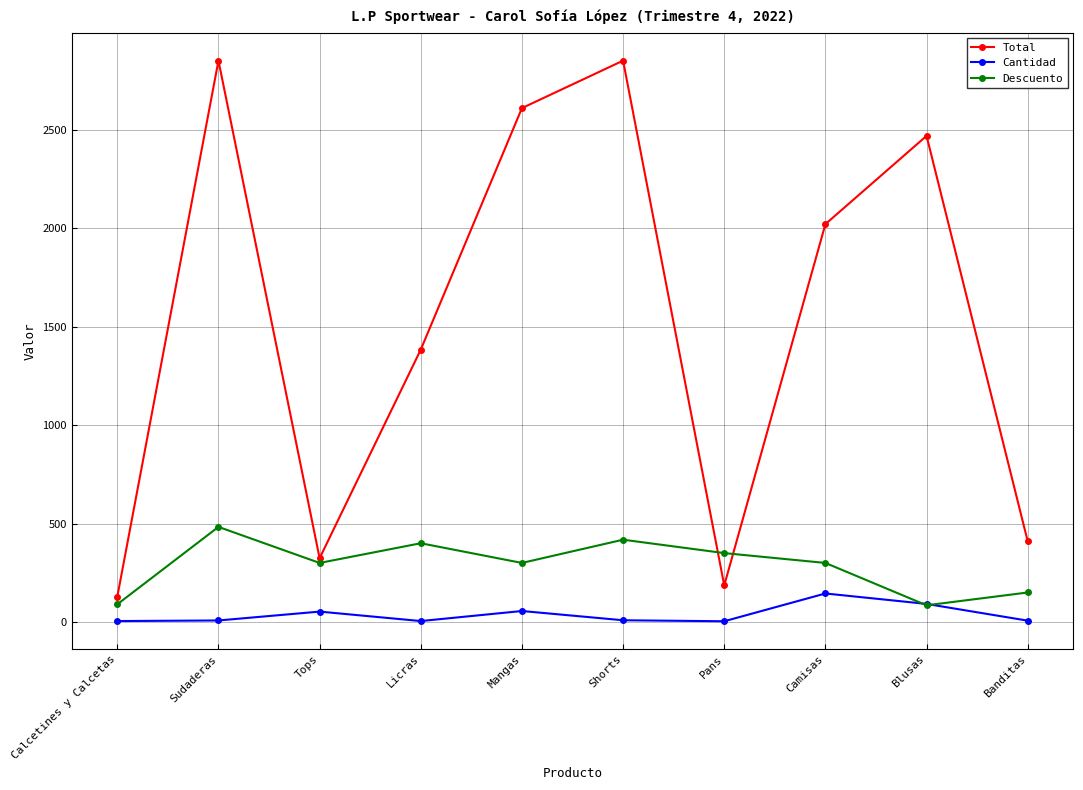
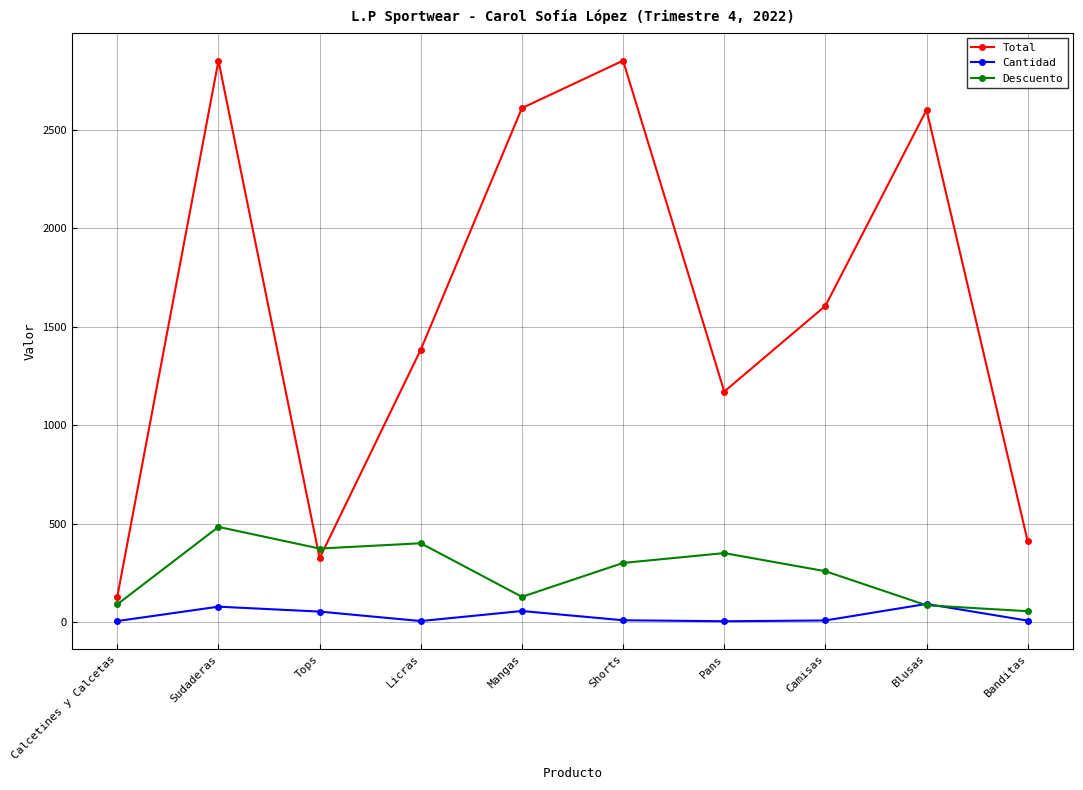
  {
    "Total": {
      "Calcetines y Calcetas": 130,
      "Sudaderas": 2850,
      "Tops": 320,
      "Licras": 1380,
      "Mangas": 2610,
      "Shorts": 2850,
-     "Pans": 190,
-     "Camisas": 2020,
-     "Blusas": 2470,
+     "Pans": 1170,
+     "Camisas": 1610,
+     "Blusas": 2600,
      "Banditas": 410
    },
    "Cantidad": {
      "Calcetines y Calcetas": 10,
-     "Sudaderas": 10,
+     "Sudaderas": 80,
      "Tops": 50,
      "Licras": 10,
      "Mangas": 60,
      "Shorts": 10,
      "Pans": 0,
-     "Camisas": 150,
+     "Camisas": 10,
      "Banditas": 10
    },
    "Descuento": {
      "Calcetines y Calcetas": 90,
      "Sudaderas": 480,
-     "Tops": 300,
+     "Tops": 370,
      "Licras": 400,
-     "Mangas": 300,
-     "Shorts": 420,
+     "Mangas": 130,
+     "Shorts": 300,
      "Pans": 350,
-     "Camisas": 300,
-     "Banditas": 150
+     "Camisas": 260,
+     "Banditas": 60
    }
  }
